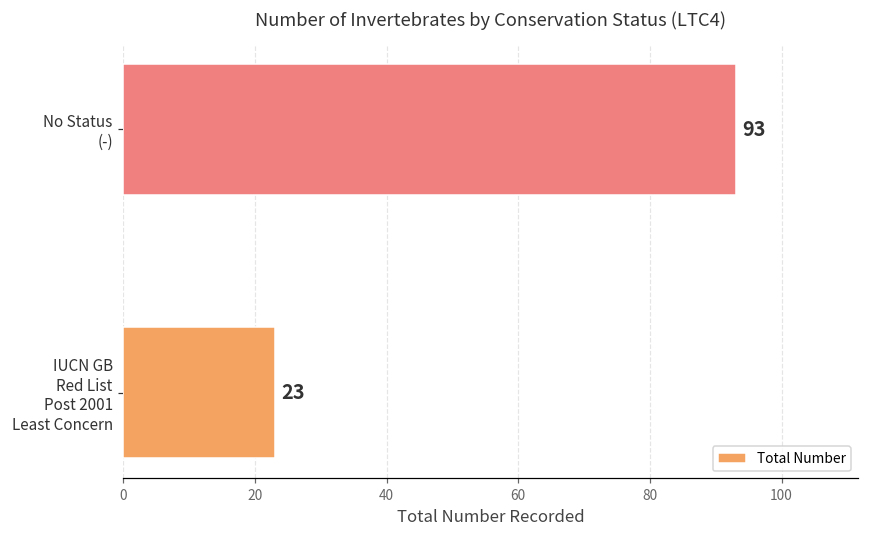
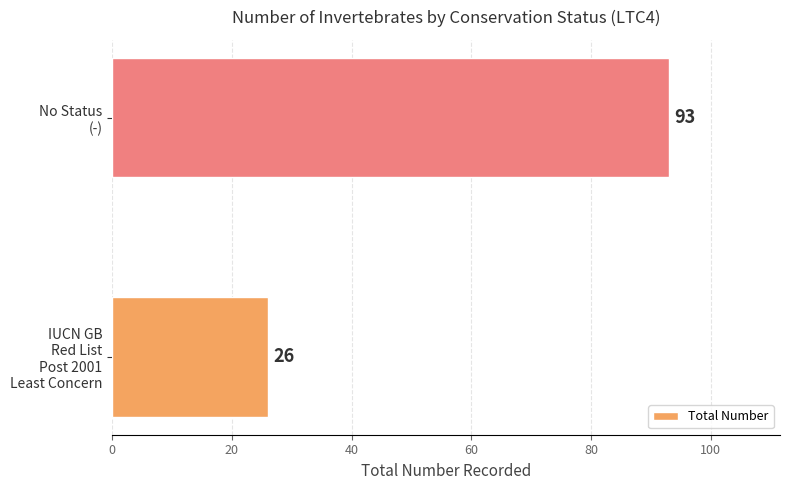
  {
    "No Status (-)": 93,
-   "IUCN GB Red List Post 2001 Least Concern": 23
+   "IUCN GB Red List Post 2001 Least Concern": 26
  }
